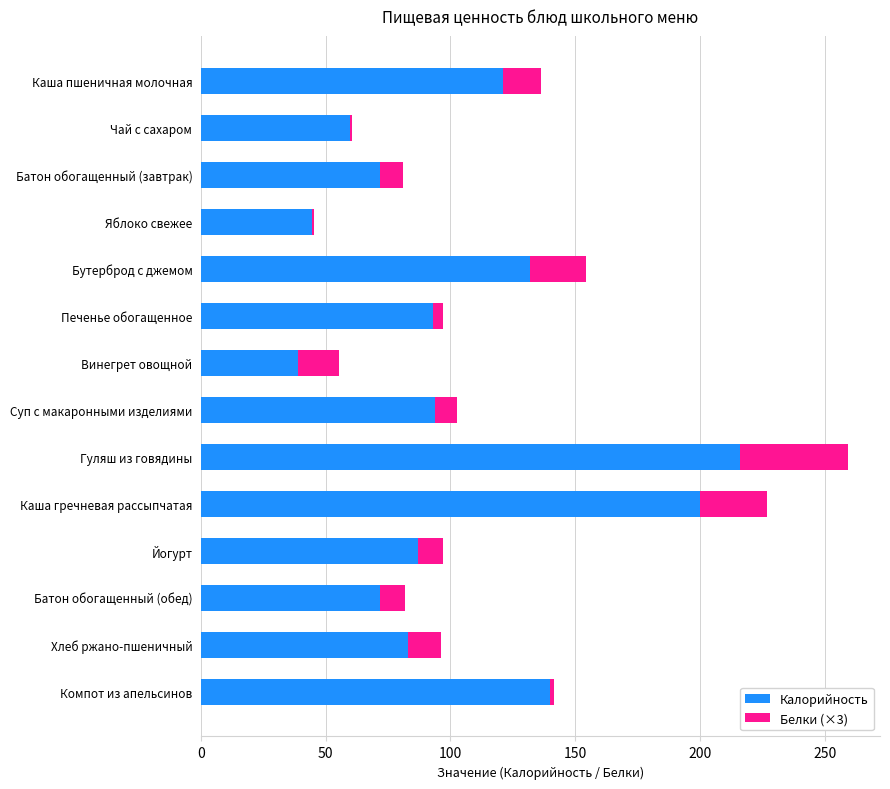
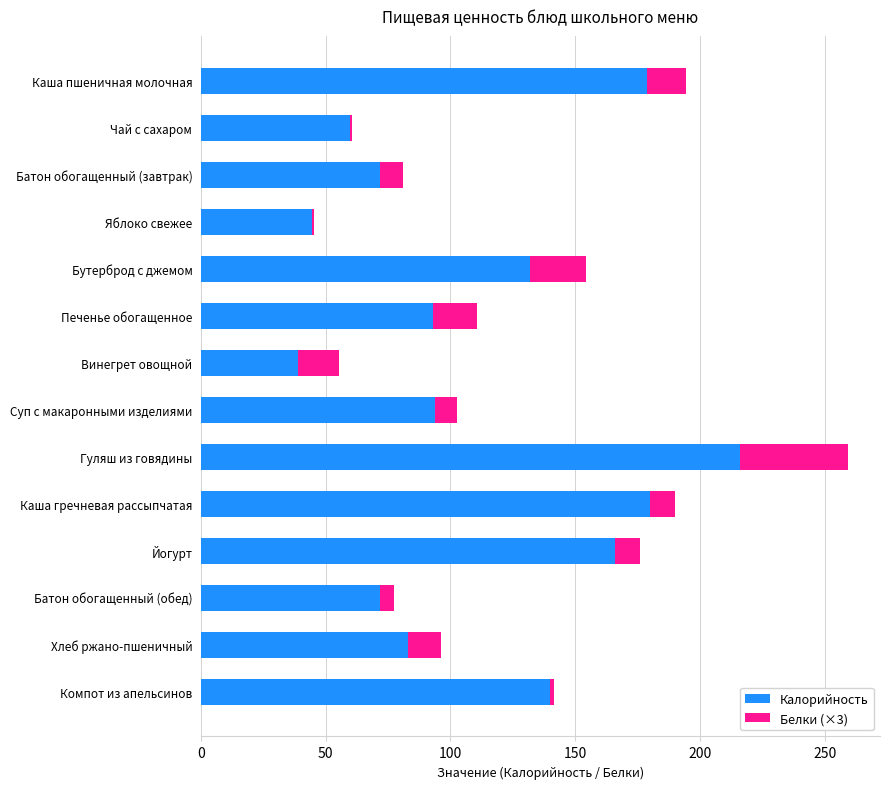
  {
    "Калорийность": {
-     "Каша пшеничная молочная": 121,
+     "Каша пшеничная молочная": 179,
      "Чай с сахаром": 60,
      "Батон обогащенный (завтрак)": 72,
      "Яблоко свежее": 44,
      "Бутерброд с джемом": 132,
      "Печенье обогащенное": 93,
      "Винегрет овощной": 39,
      "Суп с макаронными изделиями": 94,
      "Гуляш из говядины": 216,
-     "Каша гречневая рассыпчатая": 200,
-     "Йогурт": 87,
+     "Каша гречневая рассыпчатая": 180,
+     "Йогурт": 166,
      "Батон обогащенный (обед)": 72,
      "Хлеб ржано-пшеничный": 83,
      "Компот из апельсинов": 140
    },
    "Белки (×3)": {
      "Каша пшеничная молочная": 15,
      "Батон обогащенный (завтрак)": 9,
      "Яблоко свежее": 1,
      "Бутерброд с джемом": 22,
-     "Печенье обогащенное": 4,
+     "Печенье обогащенное": 18,
      "Винегрет овощной": 16,
      "Суп с макаронными изделиями": 9,
      "Гуляш из говядины": 43,
-     "Каша гречневая рассыпчатая": 27,
+     "Каша гречневая рассыпчатая": 10,
      "Йогурт": 10,
-     "Батон обогащенный (обед)": 10,
+     "Батон обогащенный (обед)": 6,
      "Хлеб ржано-пшеничный": 13,
      "Компот из апельсинов": 1
    }
  }
